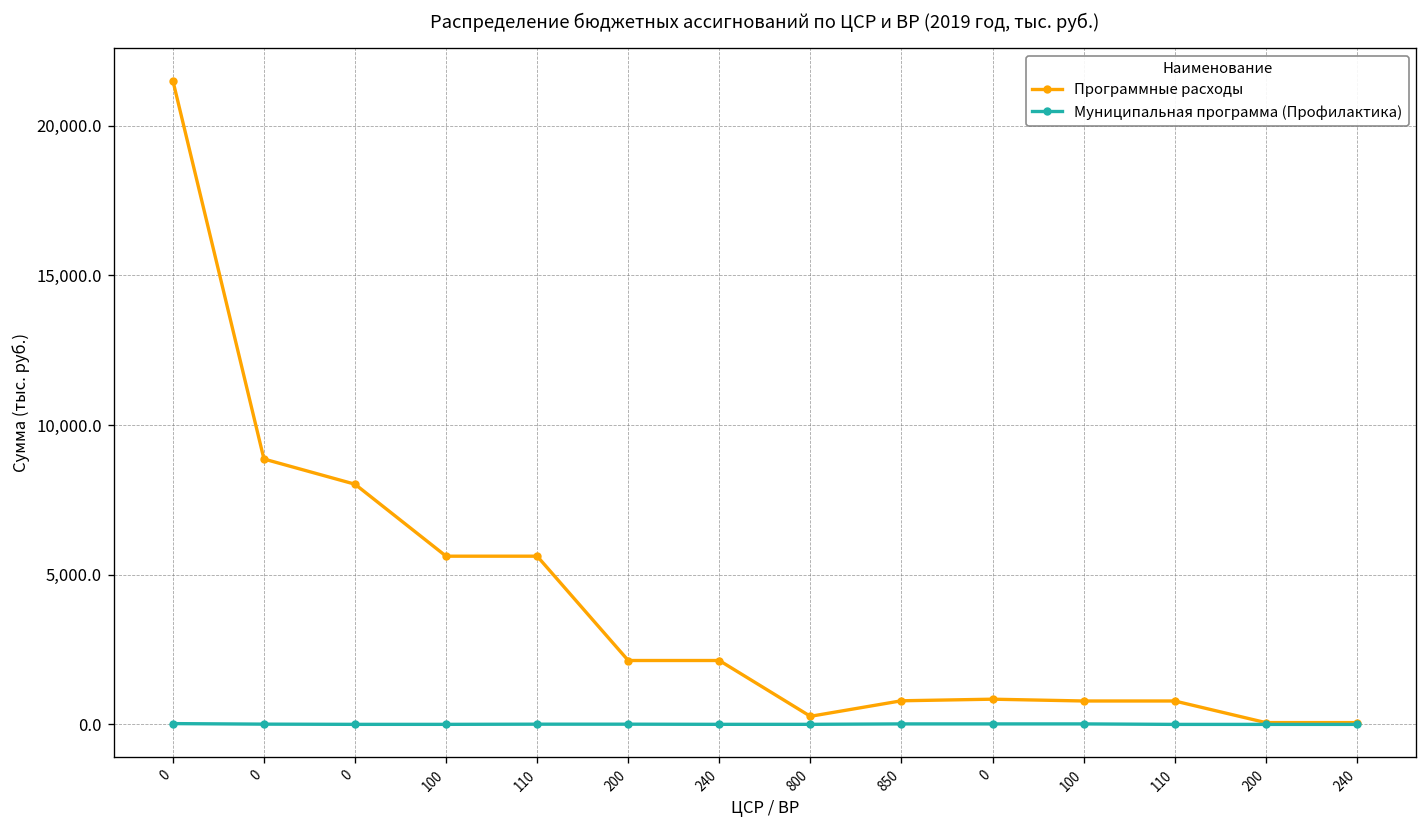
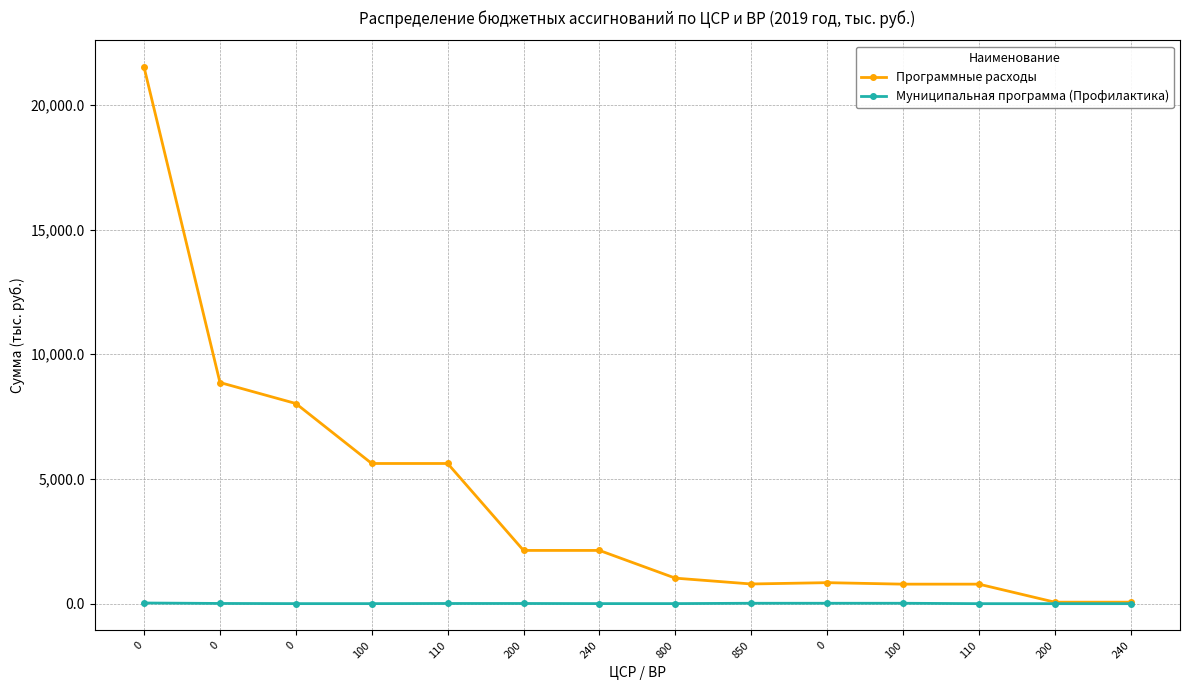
  {
    "Программные расходы": {
-     "800": "300",
+     "800": "1,000",
      "850": "800"
    },
    "Муниципальная программа (Профилактика)": {
      "800": "0",
      "850": "0"
    }
  }
